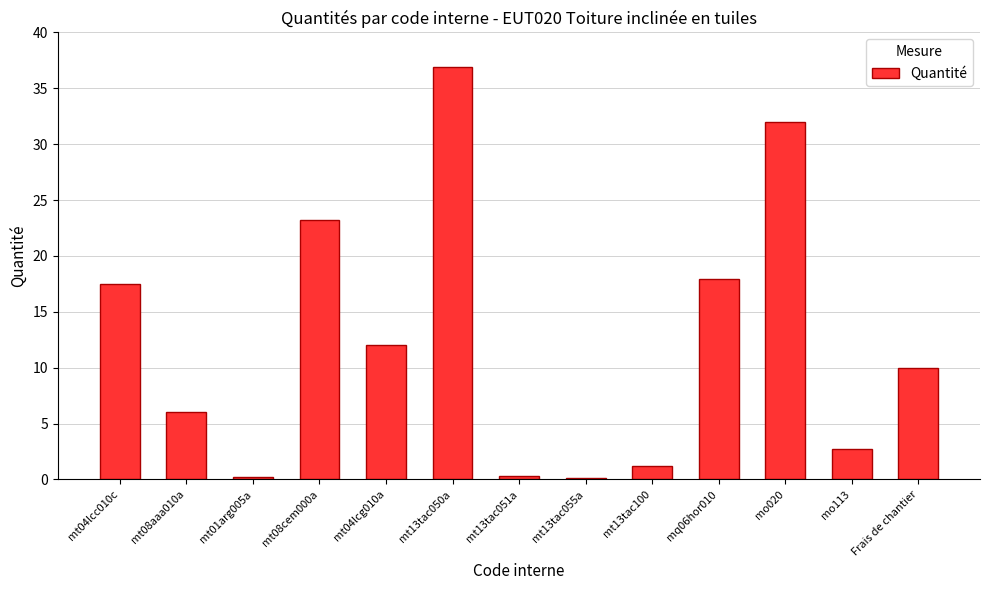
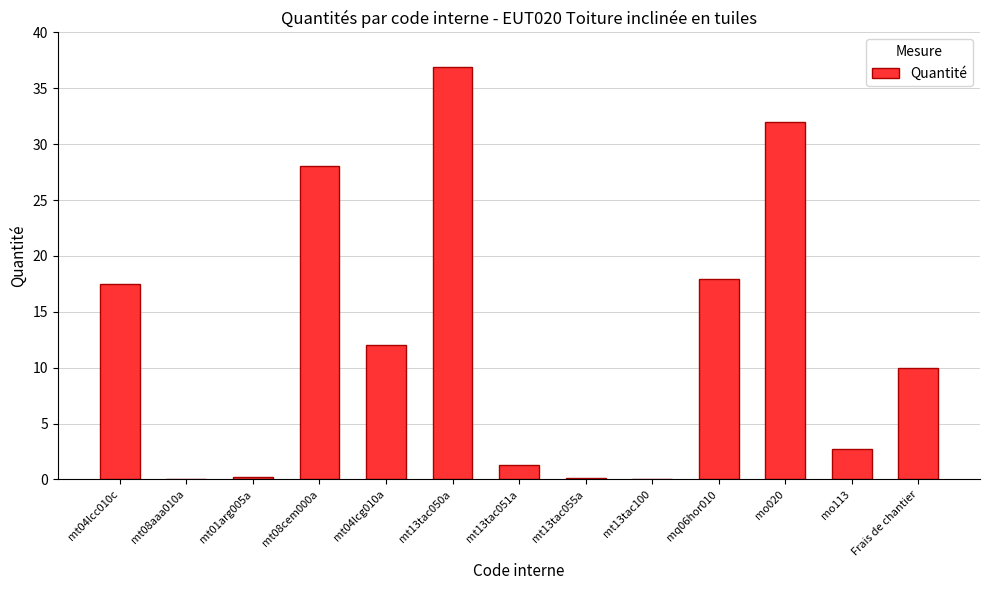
  {
    "mt04lcc010c": 17.5,
-   "mt08aaa010a": 6.0,
-   "mt08cem000a": 23.3,
+   "mt08aaa010a": 0.0,
+   "mt08cem000a": 28.0,
    "mt04lcg010a": 12.0,
    "mt13tac050a": 36.9,
-   "mt13tac051a": 0.3,
-   "mt13tac100": 1.2,
+   "mt13tac051a": 1.3,
+   "mt13tac100": 0.0,
    "mq06hor010": 18.0,
    "mo020": 32.0,
    "mo113": 2.7,
    "Frais de chantier": 10.0
  }
